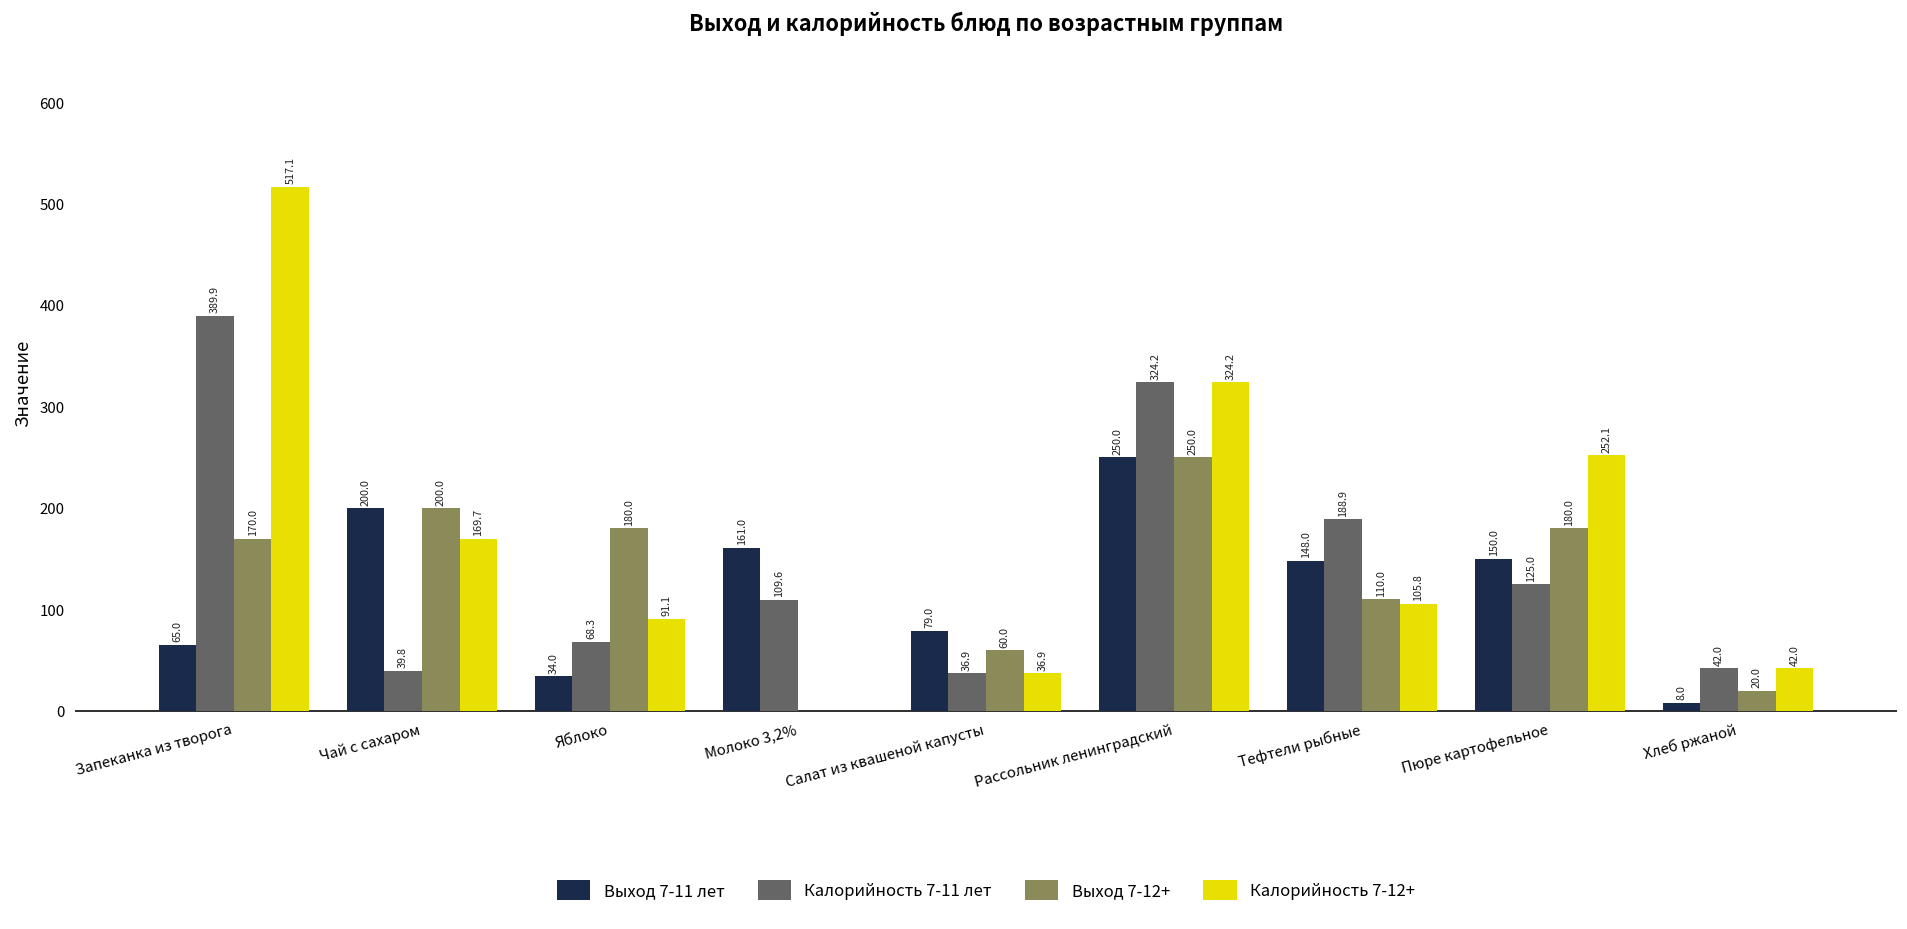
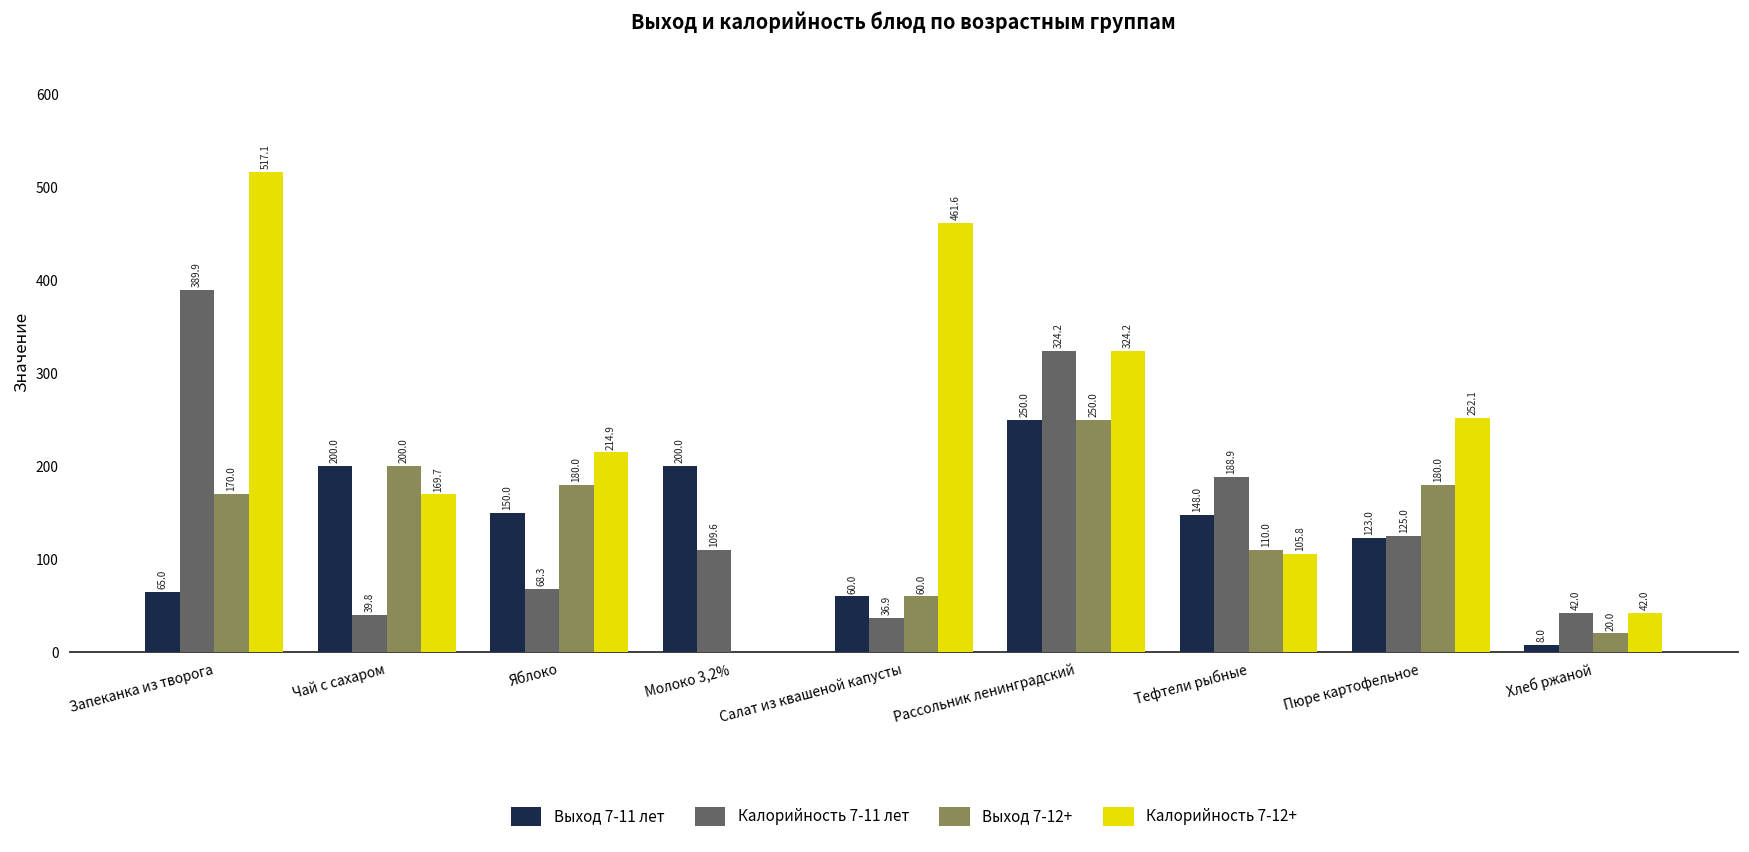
  {
    "Выход 7-11 лет": {
      "Запеканка из творога": 65.0,
      "Чай с сахаром": 200.0,
-     "Яблоко": 34.0,
-     "Молоко 3,2%": 161.0,
-     "Салат из квашеной капусты": 79.0,
+     "Яблоко": 150.0,
+     "Молоко 3,2%": 200.0,
+     "Салат из квашеной капусты": 60.0,
      "Рассольник ленинградский": 250.0,
      "Тефтели рыбные": 148.0,
-     "Пюре картофельное": 150.0,
+     "Пюре картофельное": 123.0,
      "Хлеб ржаной": 8.0
    },
    "Калорийность 7-12+": {
      "Запеканка из творога": 517.1,
      "Чай с сахаром": 169.7,
-     "Яблоко": 91.1,
-     "Салат из квашеной капусты": 36.9,
+     "Яблоко": 214.9,
+     "Салат из квашеной капусты": 461.6,
      "Рассольник ленинградский": 324.2,
      "Тефтели рыбные": 105.8,
      "Пюре картофельное": 252.1,
      "Хлеб ржаной": 42.0
    }
  }
